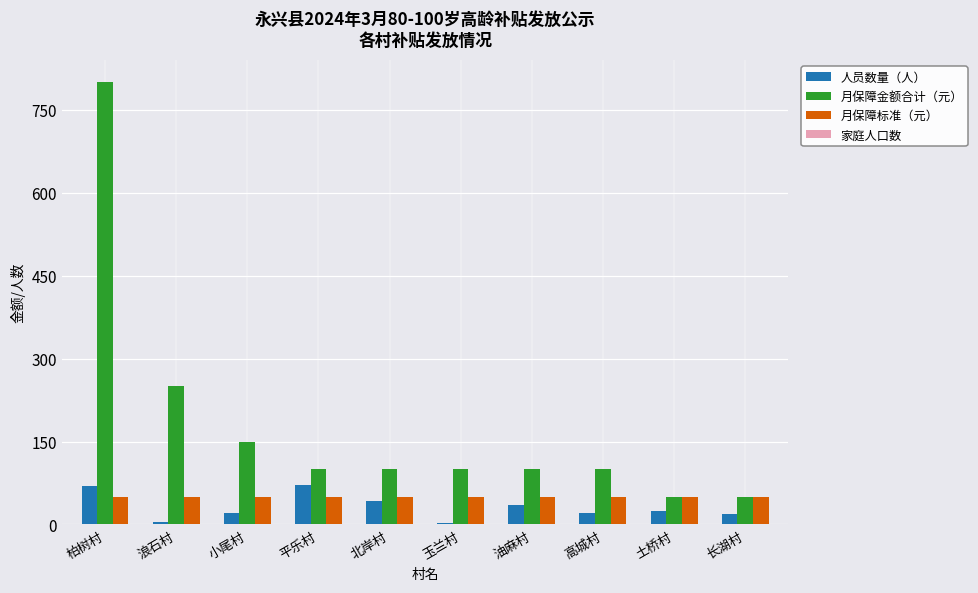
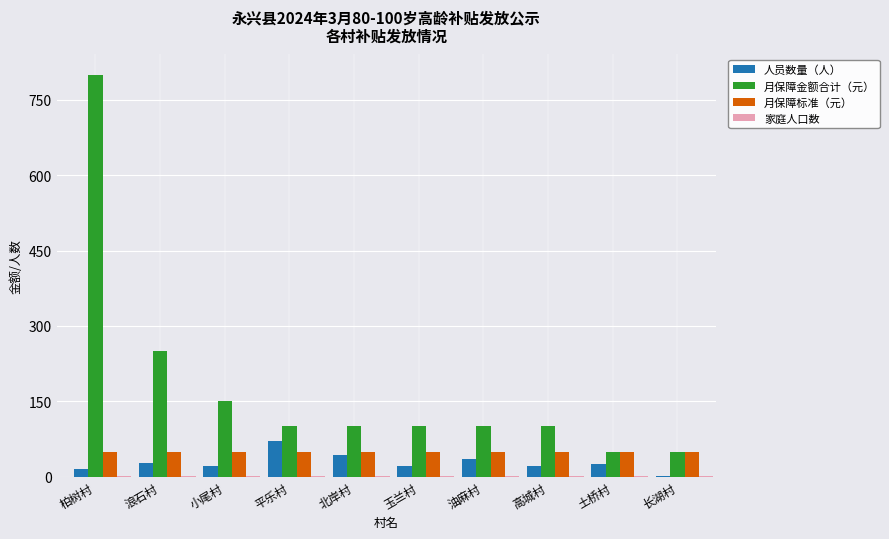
  {
    "人员数量（人）": {
-     "柏树村": 70,
-     "浪石村": 10,
+     "柏树村": 20,
+     "浪石村": 30,
      "小尾村": 20,
      "平乐村": 70,
      "北岸村": 40,
-     "玉兰村": 0,
+     "玉兰村": 20,
      "油麻村": 40,
      "高城村": 20,
      "土桥村": 30,
-     "长湖村": 20
+     "长湖村": 0
    },
    "月保障金额合计（元）": {
      "柏树村": 800,
      "浪石村": 250,
      "小尾村": 150,
      "平乐村": 100,
      "北岸村": 100,
      "玉兰村": 100,
      "油麻村": 100,
      "高城村": 100,
      "土桥村": 50,
      "长湖村": 50
    },
    "月保障标准（元）": {
      "柏树村": 50,
      "浪石村": 50,
      "小尾村": 50,
      "平乐村": 50,
      "北岸村": 50,
      "玉兰村": 50,
      "油麻村": 50,
      "高城村": 50,
      "土桥村": 50,
      "长湖村": 50
    }
  }
